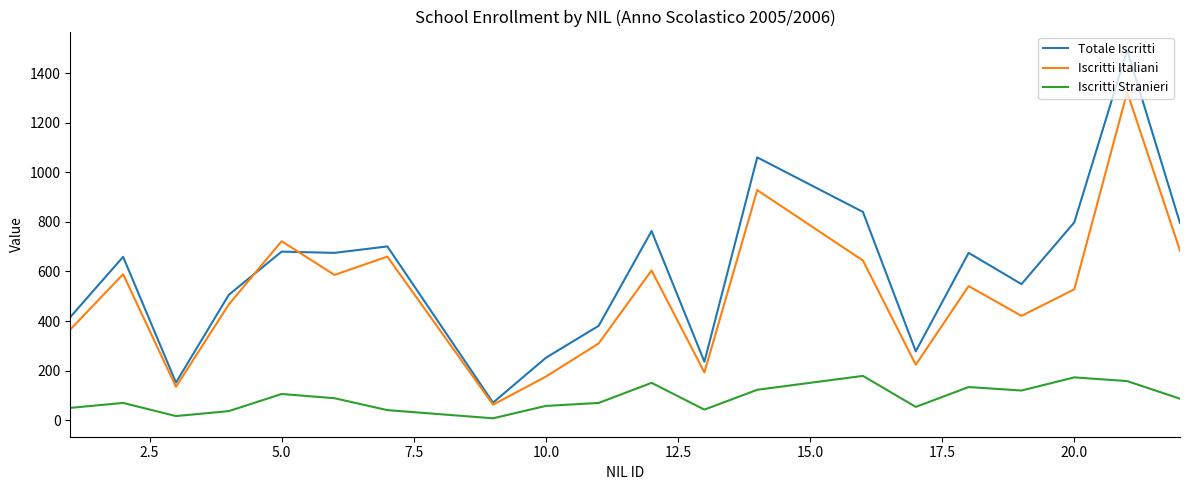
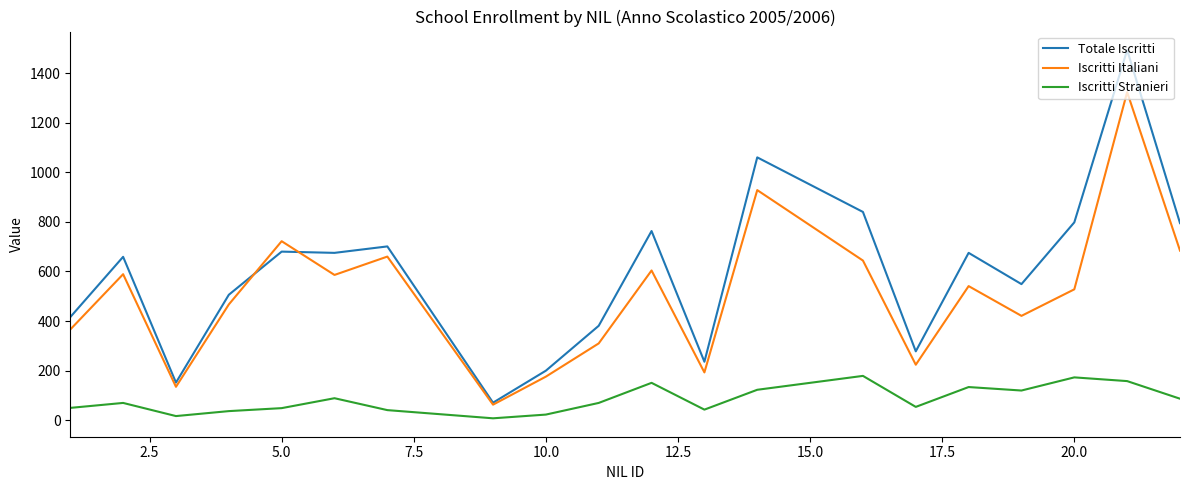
  {
    "Totale Iscritti": {
      "5.0": 680,
-     "10.0": 250,
+     "10.0": 200,
      "20.0": 800
    },
    "Iscritti Italiani": {
      "5.0": 720,
      "10.0": 180,
      "20.0": 530
    },
    "Iscritti Stranieri": {
-     "5.0": 110,
-     "10.0": 60,
+     "5.0": 50,
+     "10.0": 20,
      "20.0": 170
    }
  }
